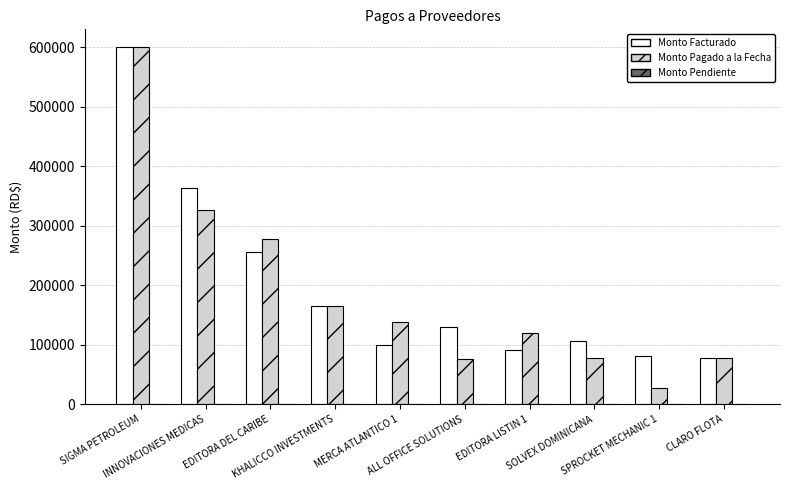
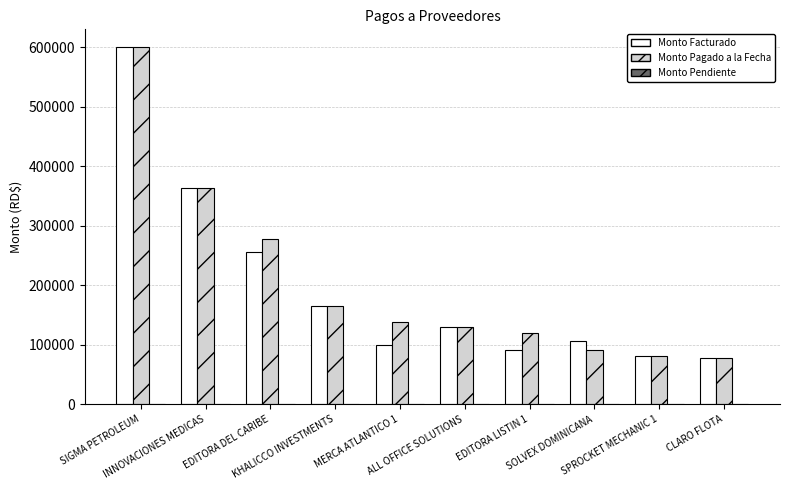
  {
    "Monto Facturado": {
      "SIGMA PETROLEUM": 600000,
      "INNOVACIONES MEDICAS": 360000,
      "EDITORA DEL CARIBE": 260000,
      "KHALICCO INVESTMENTS": 170000,
      "MERCA ATLANTICO 1": 100000,
      "ALL OFFICE SOLUTIONS": 130000,
      "EDITORA LISTIN 1": 90000,
      "SOLVEX DOMINICANA": 110000,
      "SPROCKET MECHANIC 1": 80000,
      "CLARO FLOTA": 80000
    },
    "Monto Pagado a la Fecha": {
      "SIGMA PETROLEUM": 600000,
-     "INNOVACIONES MEDICAS": 330000,
+     "INNOVACIONES MEDICAS": 360000,
      "EDITORA DEL CARIBE": 280000,
      "KHALICCO INVESTMENTS": 170000,
      "MERCA ATLANTICO 1": 140000,
-     "ALL OFFICE SOLUTIONS": 80000,
+     "ALL OFFICE SOLUTIONS": 130000,
      "EDITORA LISTIN 1": 120000,
-     "SOLVEX DOMINICANA": 80000,
-     "SPROCKET MECHANIC 1": 30000,
+     "SOLVEX DOMINICANA": 90000,
+     "SPROCKET MECHANIC 1": 80000,
      "CLARO FLOTA": 80000
    },
    "Monto Pendiente": {
      "SIGMA PETROLEUM": 0,
      "INNOVACIONES MEDICAS": 0,
      "EDITORA DEL CARIBE": 0,
      "KHALICCO INVESTMENTS": 0,
      "MERCA ATLANTICO 1": 0,
      "ALL OFFICE SOLUTIONS": 0,
      "EDITORA LISTIN 1": 0,
      "SOLVEX DOMINICANA": 0,
      "SPROCKET MECHANIC 1": 0,
      "CLARO FLOTA": 0
    }
  }
